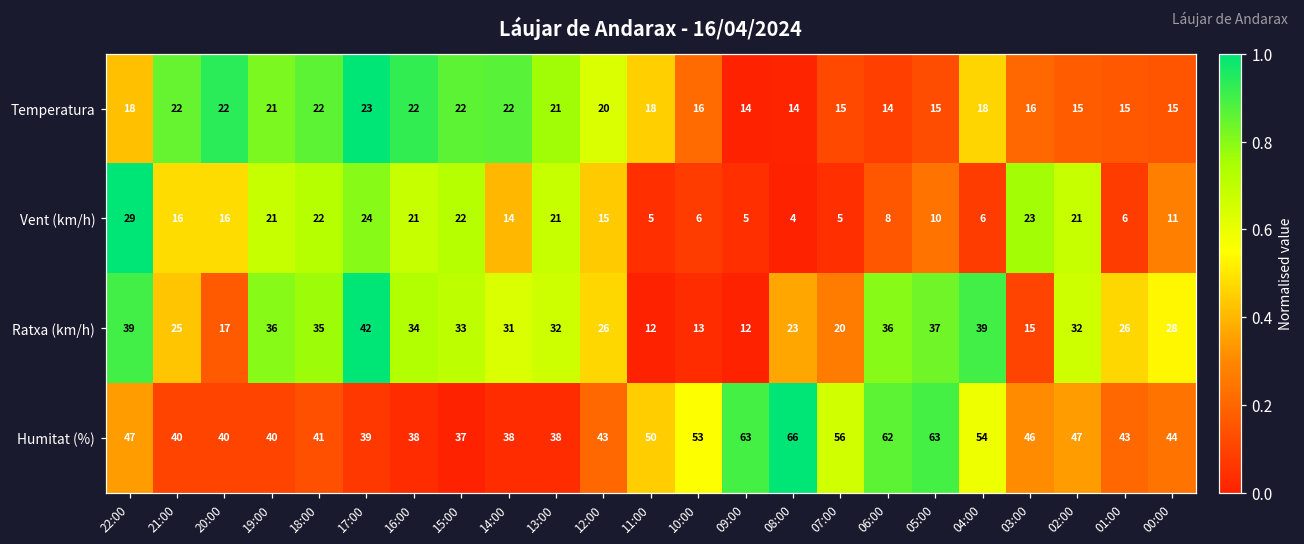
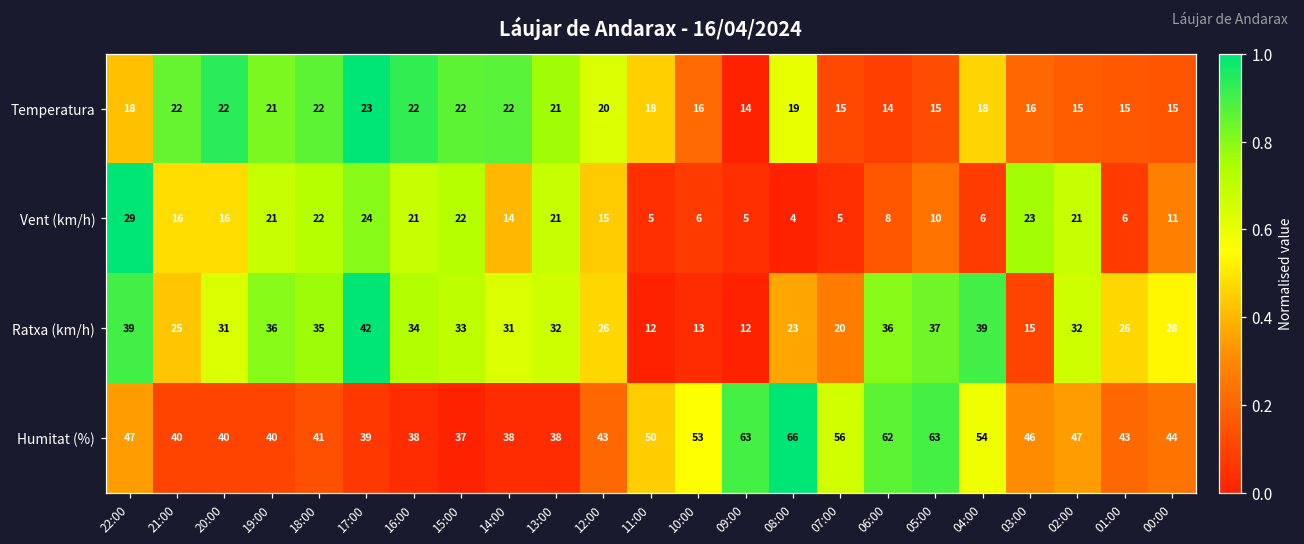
  {
    "Temperatura": {
      "22:00": 18,
      "21:00": 22,
      "20:00": 22,
      "19:00": 21,
      "18:00": 22,
      "17:00": 23,
      "16:00": 22,
      "15:00": 22,
      "14:00": 22,
      "13:00": 21,
      "12:00": 20,
      "11:00": 18,
      "10:00": 16,
      "09:00": 14,
-     "08:00": 14,
+     "08:00": 19,
      "07:00": 15,
      "06:00": 14,
      "05:00": 15,
      "04:00": 18,
      "03:00": 16,
      "02:00": 15,
      "01:00": 15,
      "00:00": 15
    },
    "Vent (km/h)": {
      "22:00": 29,
      "21:00": 16,
      "20:00": 16,
      "19:00": 21,
      "18:00": 22,
      "17:00": 24,
      "16:00": 21,
      "15:00": 22,
      "14:00": 14,
      "13:00": 21,
      "12:00": 15,
      "11:00": 5,
      "10:00": 6,
      "09:00": 5,
      "08:00": 4,
      "07:00": 5,
      "06:00": 8,
      "05:00": 10,
      "04:00": 6,
      "03:00": 23,
      "02:00": 21,
      "01:00": 6,
      "00:00": 11
    },
    "Ratxa (km/h)": {
      "22:00": 39,
      "21:00": 25,
-     "20:00": 17,
+     "20:00": 31,
      "19:00": 36,
      "18:00": 35,
      "17:00": 42,
      "16:00": 34,
      "15:00": 33,
      "14:00": 31,
      "13:00": 32,
      "12:00": 26,
      "11:00": 12,
      "10:00": 13,
      "09:00": 12,
      "08:00": 23,
      "07:00": 20,
      "06:00": 36,
      "05:00": 37,
      "04:00": 39,
      "03:00": 15,
      "02:00": 32,
      "01:00": 26,
      "00:00": 28
    },
    "Humitat (%)": {
      "22:00": 47,
      "21:00": 40,
      "20:00": 40,
      "19:00": 40,
      "18:00": 41,
      "17:00": 39,
      "16:00": 38,
      "15:00": 37,
      "14:00": 38,
      "13:00": 38,
      "12:00": 43,
      "11:00": 50,
      "10:00": 53,
      "09:00": 63,
      "08:00": 66,
      "07:00": 56,
      "06:00": 62,
      "05:00": 63,
      "04:00": 54,
      "03:00": 46,
      "02:00": 47,
      "01:00": 43,
      "00:00": 44
    }
  }
